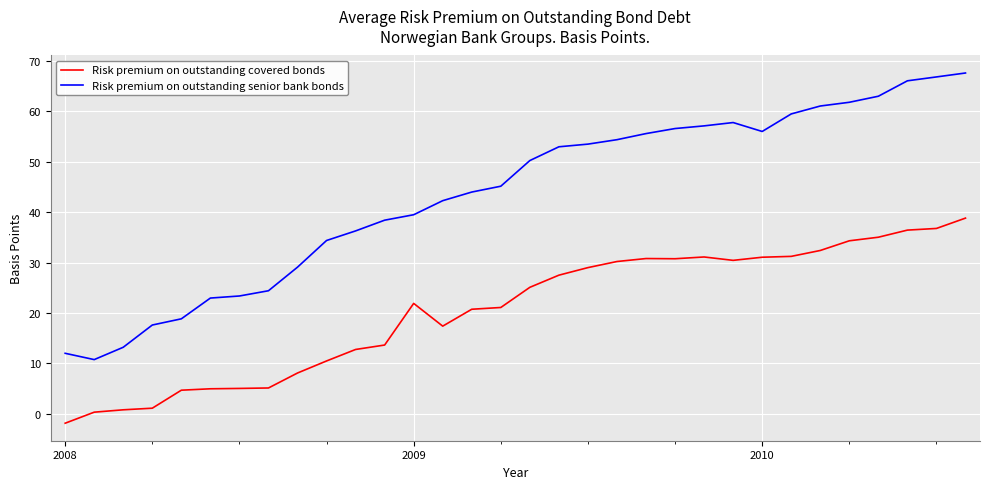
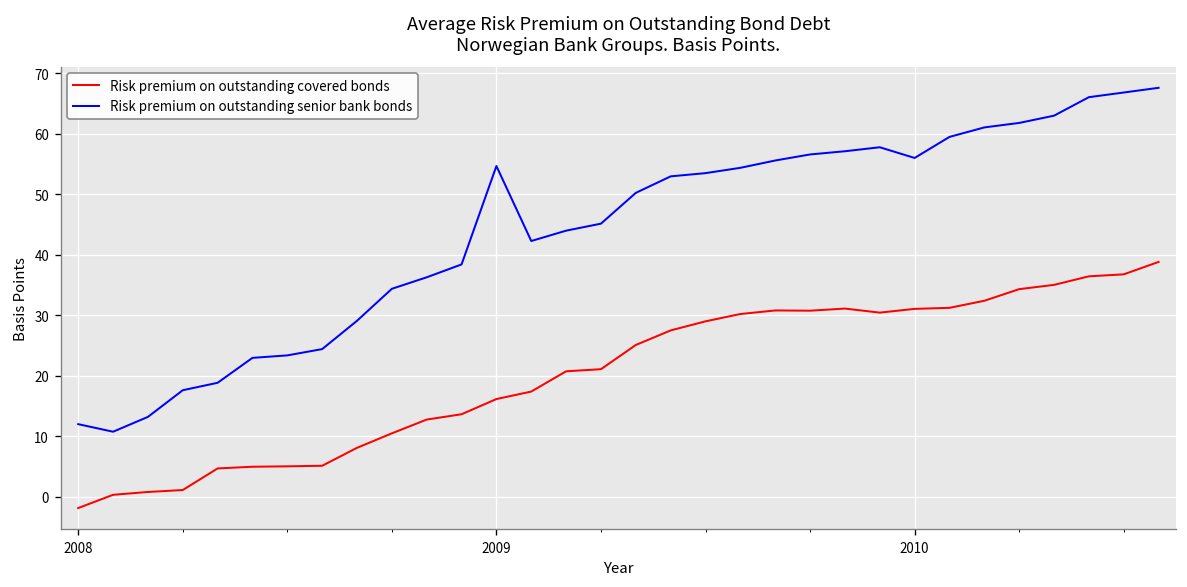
  {
    "Risk premium on outstanding covered bonds": {
      "2008": -2,
-     "2009": 22,
+     "2009": 16,
      "2010": 31
    },
    "Risk premium on outstanding senior bank bonds": {
      "2008": 12,
-     "2009": 39,
+     "2009": 55,
      "2010": 56
    }
  }
